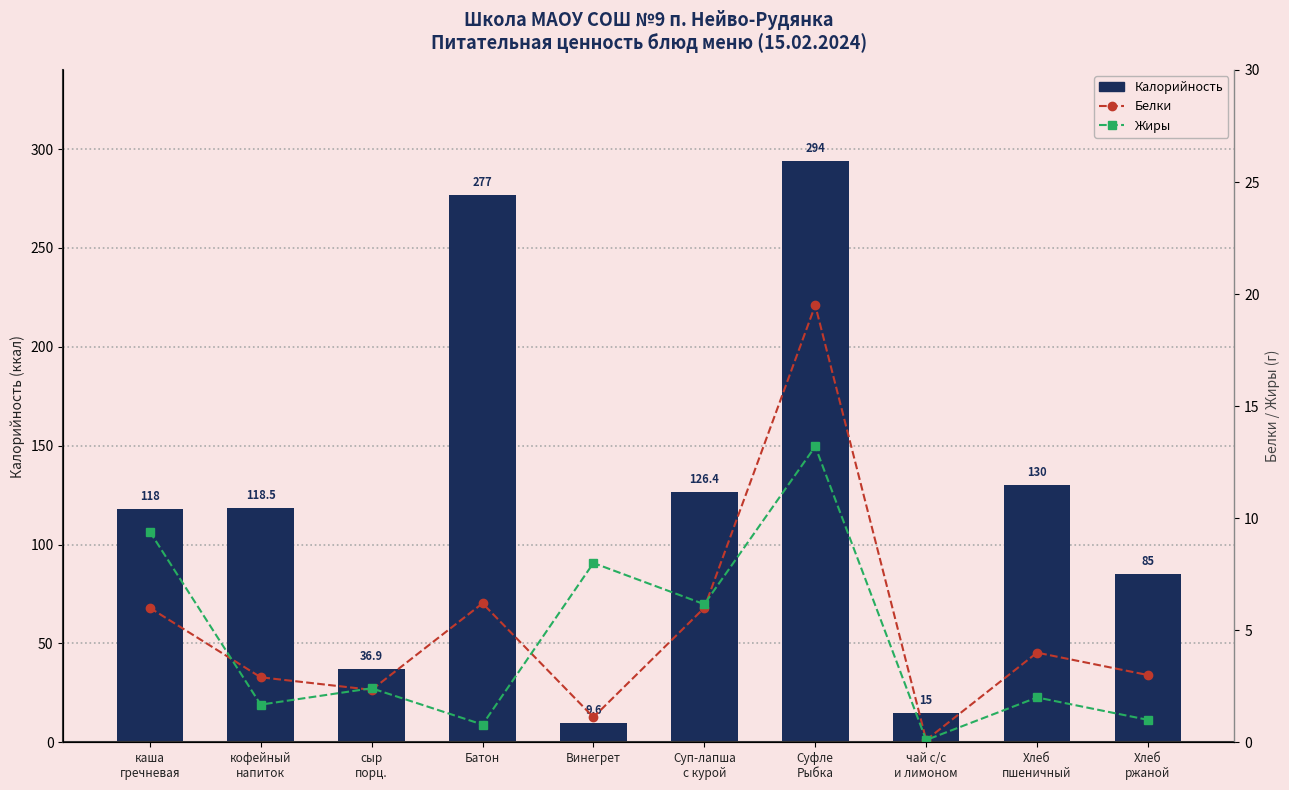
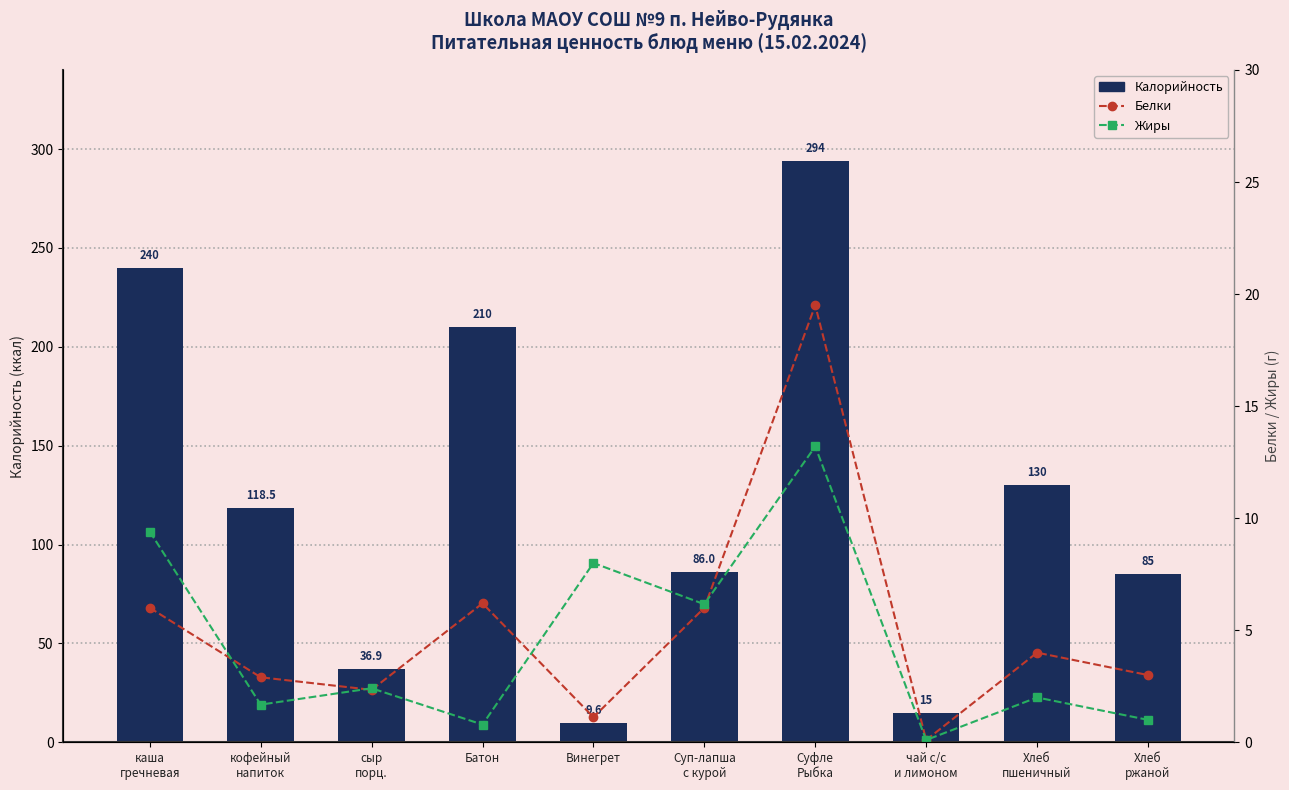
  {
    "Калорийность": {
-     "каша гречневая": 118,
+     "каша гречневая": 240,
      "кофейный напиток": 118.5,
      "сыр порц.": 36.9,
-     "Батон": 277,
-     "Суп-лапша с курой": 126.4,
+     "Батон": 210,
+     "Суп-лапша с курой": 86.0,
      "Суфле Рыбка": 294,
      "чай с/с и лимоном": 15,
      "Хлеб пшеничный": 130,
      "Хлеб ржаной": 85
    }
  }
